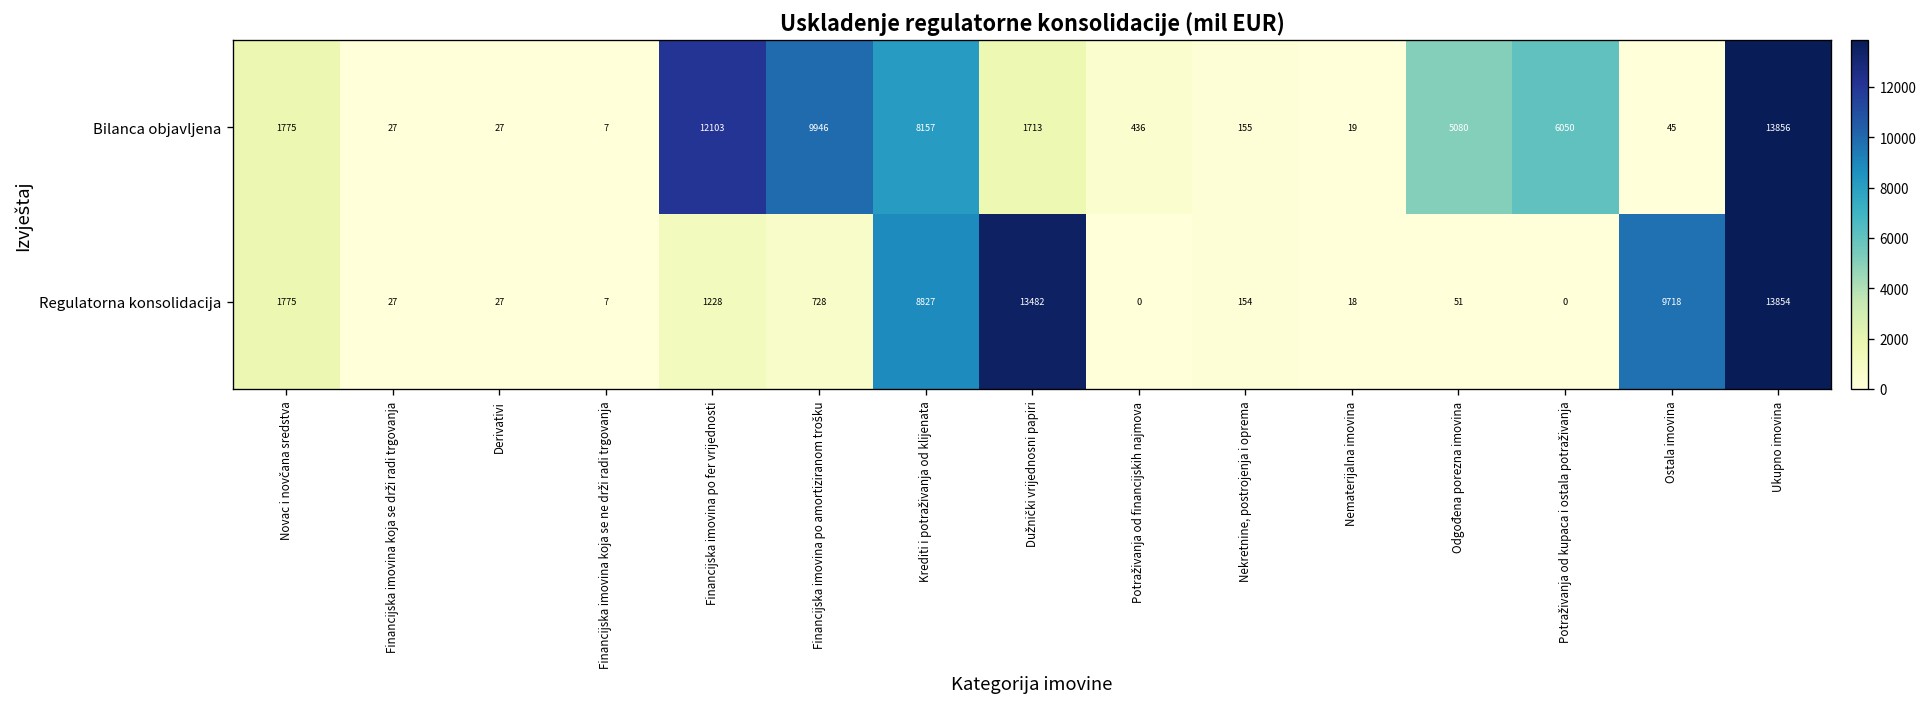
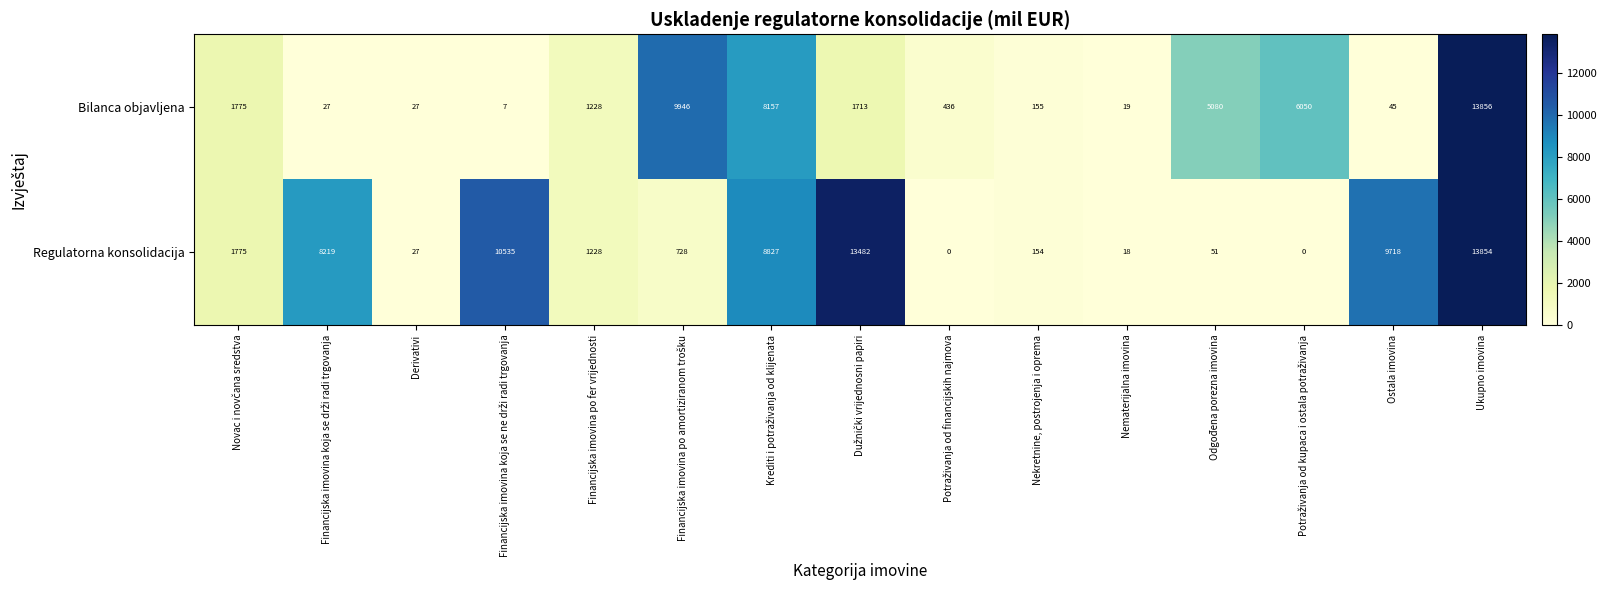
  {
    "Bilanca objavljena": {
      "Novac i novčana sredstva": 1775,
      "Financijska imovina koja se drži radi trgovanja": 27,
      "Derivativi": 27,
      "Financijska imovina koja se ne drži radi trgovanja": 7,
-     "Financijska imovina po fer vrijednosti": 12103,
+     "Financijska imovina po fer vrijednosti": 1228,
      "Financijska imovina po amortiziranom trošku": 9946,
      "Krediti i potraživanja od klijenata": 8157,
      "Dužnički vrijednosni papiri": 1713,
      "Potraživanja od financijskih najmova": 436,
      "Nekretnine, postrojenja i oprema": 155,
      "Nematerijalna imovina": 19,
      "Odgođena porezna imovina": 5080,
      "Potraživanja od kupaca i ostala potraživanja": 6050,
      "Ostala imovina": 45,
      "Ukupno imovina": 13856
    },
    "Regulatorna konsolidacija": {
      "Novac i novčana sredstva": 1775,
-     "Financijska imovina koja se drži radi trgovanja": 27,
+     "Financijska imovina koja se drži radi trgovanja": 8219,
      "Derivativi": 27,
-     "Financijska imovina koja se ne drži radi trgovanja": 7,
+     "Financijska imovina koja se ne drži radi trgovanja": 10535,
      "Financijska imovina po fer vrijednosti": 1228,
      "Financijska imovina po amortiziranom trošku": 728,
      "Krediti i potraživanja od klijenata": 8827,
      "Dužnički vrijednosni papiri": 13482,
      "Potraživanja od financijskih najmova": 0,
      "Nekretnine, postrojenja i oprema": 154,
      "Nematerijalna imovina": 18,
      "Odgođena porezna imovina": 51,
      "Potraživanja od kupaca i ostala potraživanja": 0,
      "Ostala imovina": 9718,
      "Ukupno imovina": 13854
    }
  }
